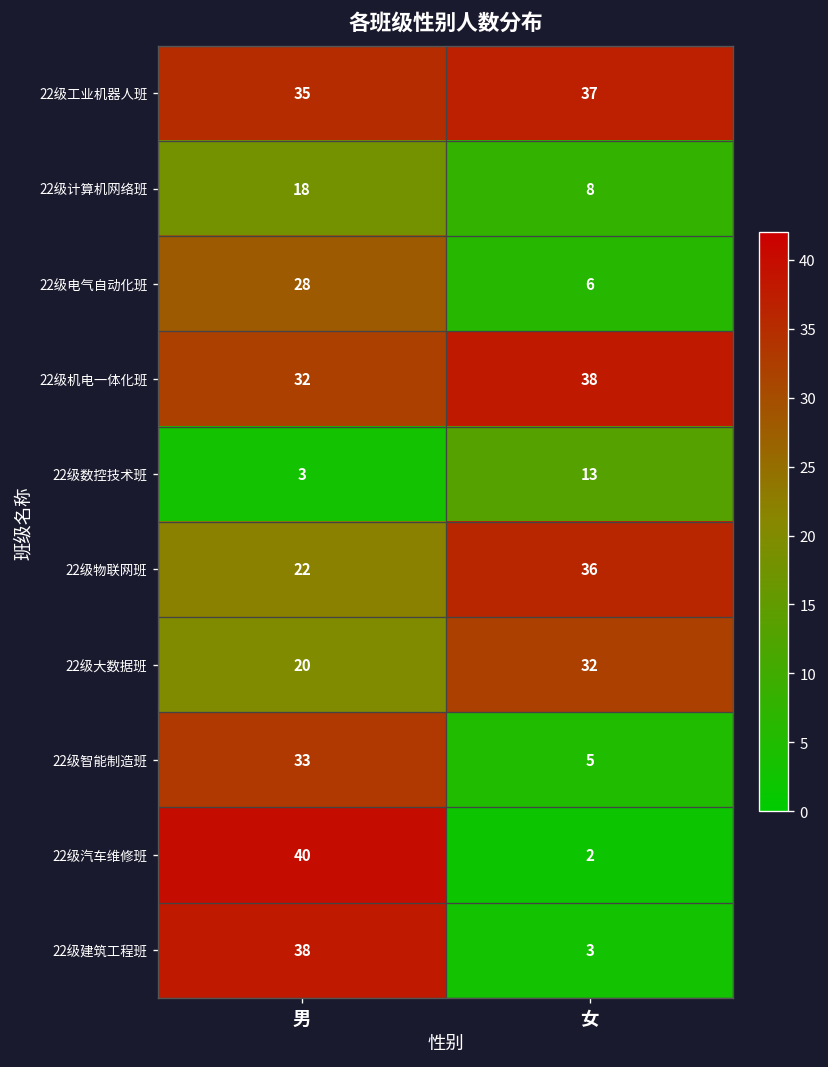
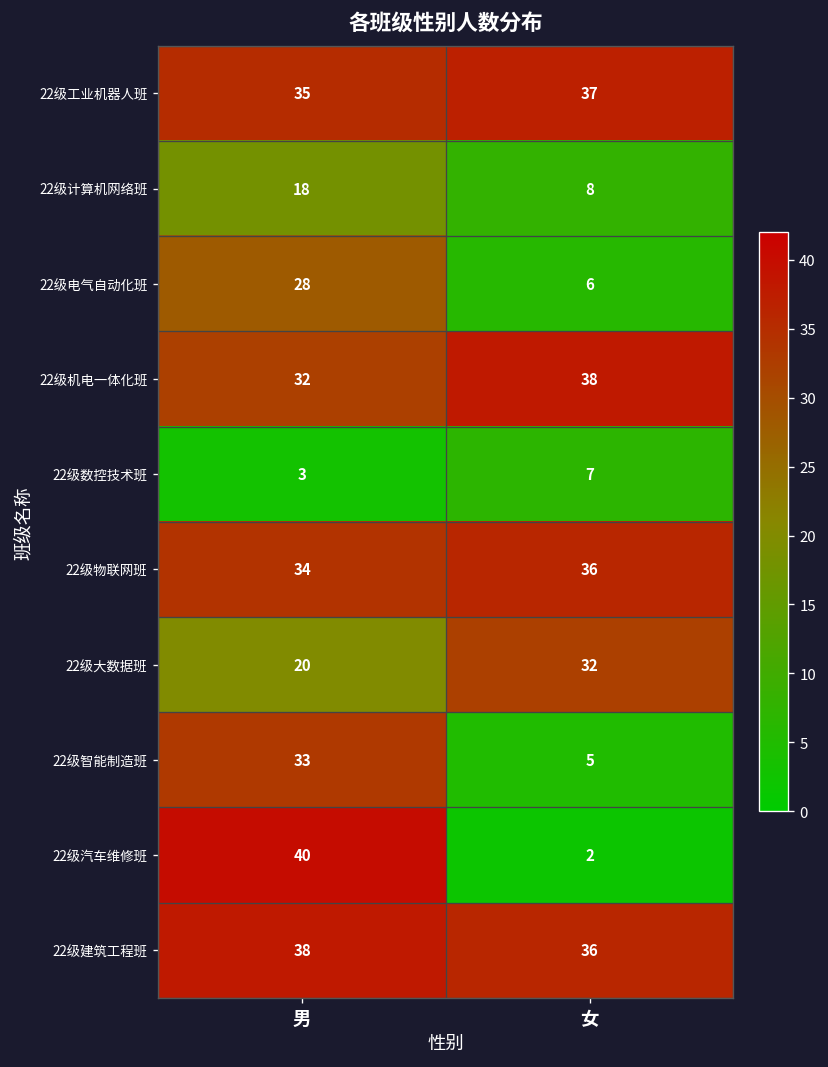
  {
    "22级工业机器人班": {
      "男": 35,
      "女": 37
    },
    "22级计算机网络班": {
      "男": 18,
      "女": 8
    },
    "22级电气自动化班": {
      "男": 28,
      "女": 6
    },
    "22级机电一体化班": {
      "男": 32,
      "女": 38
    },
    "22级数控技术班": {
      "男": 3,
-     "女": 13
+     "女": 7
    },
    "22级物联网班": {
-     "男": 22,
+     "男": 34,
      "女": 36
    },
    "22级大数据班": {
      "男": 20,
      "女": 32
    },
    "22级智能制造班": {
      "男": 33,
      "女": 5
    },
    "22级汽车维修班": {
      "男": 40,
      "女": 2
    },
    "22级建筑工程班": {
      "男": 38,
-     "女": 3
+     "女": 36
    }
  }
